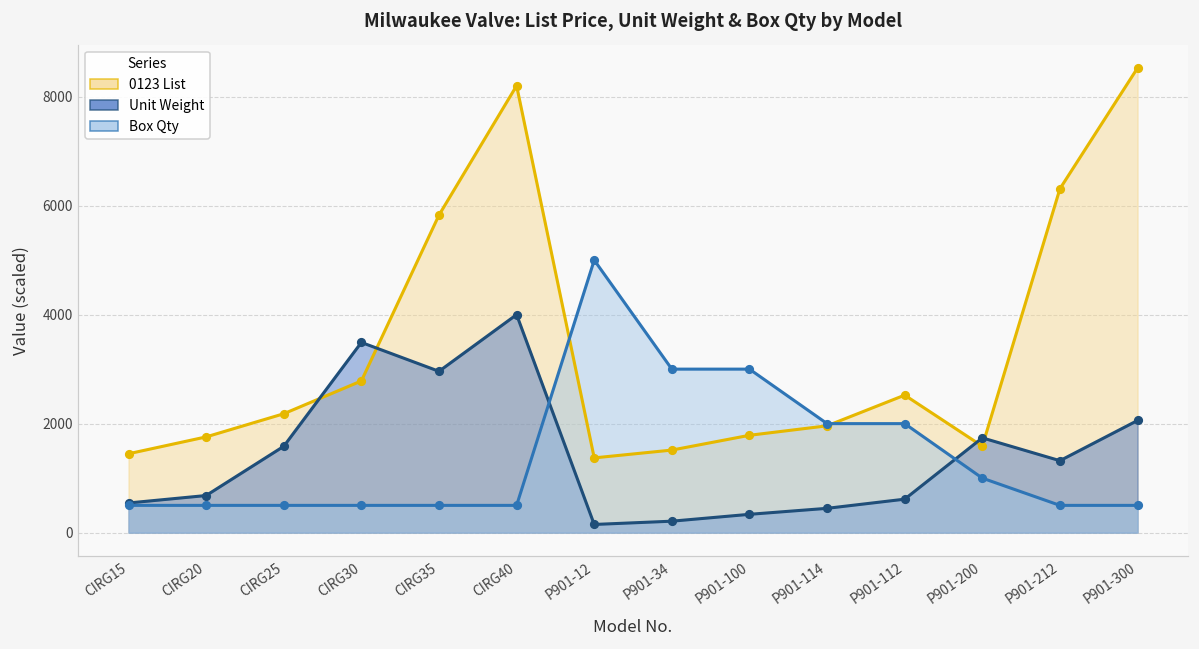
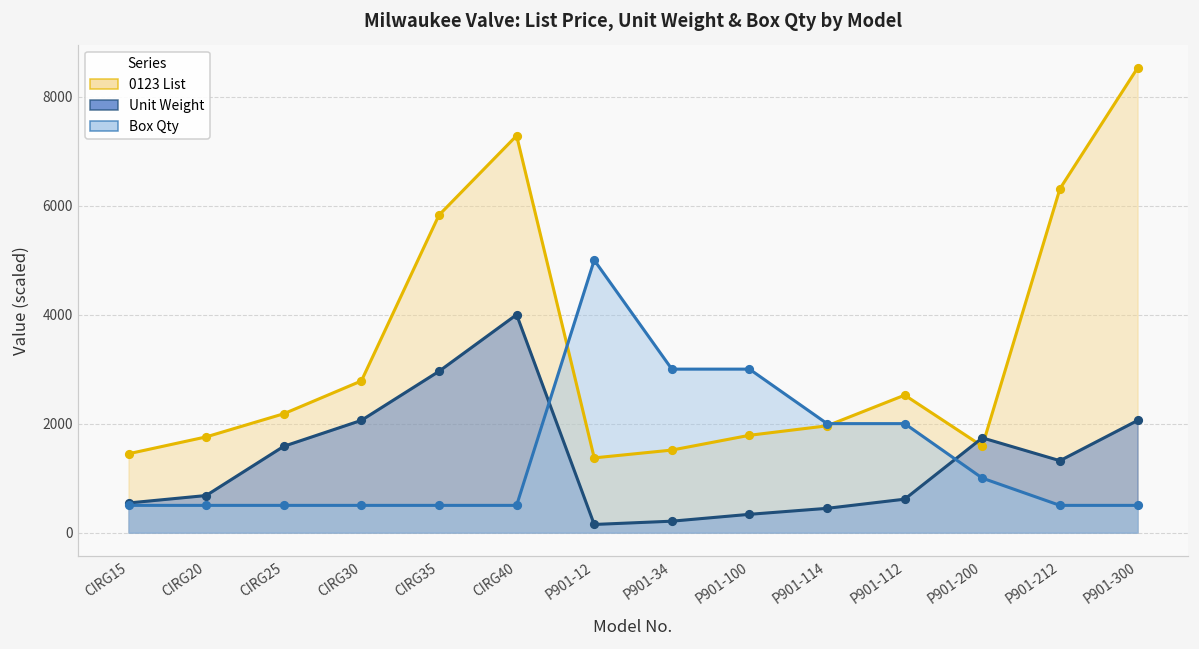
  {
    "0123 List": {
      "CIRG15": 1400,
      "CIRG20": 1800,
      "CIRG25": 2200,
      "CIRG30": 2800,
      "CIRG35": 5800,
-     "CIRG40": 8200,
+     "CIRG40": 7300,
      "P901-12": 1400,
      "P901-34": 1500,
      "P901-100": 1800,
      "P901-112": 2500,
      "P901-200": 1600,
      "P901-212": 6300,
      "P901-300": 8500
    },
    "Unit Weight": {
      "CIRG20": 700,
      "CIRG25": 1600,
-     "CIRG30": 3500,
+     "CIRG30": 2100,
      "CIRG35": 3000,
      "CIRG40": 4000,
      "P901-12": 200,
      "P901-34": 200,
      "P901-100": 300,
      "P901-114": 400,
      "P901-112": 600,
      "P901-200": 1700,
      "P901-212": 1300,
      "P901-300": 2100
    },
    "Box Qty": {
      "CIRG20": 500,
      "CIRG25": 500,
      "CIRG30": 500,
      "CIRG35": 500,
      "CIRG40": 500,
      "P901-12": 5000,
      "P901-34": 3000,
      "P901-100": 3000,
      "P901-112": 2000,
      "P901-200": 1000,
      "P901-212": 500,
      "P901-300": 500
    }
  }
